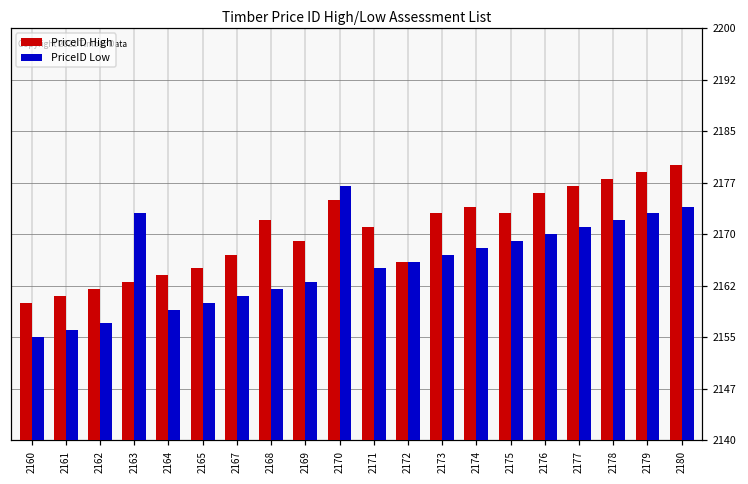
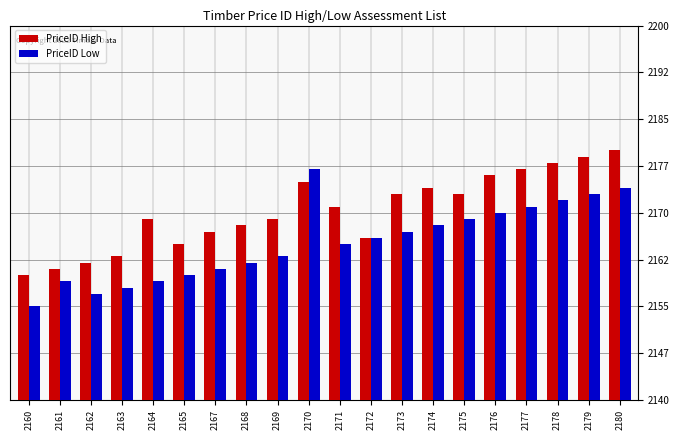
  {
    "PriceID High": {
      "2160": 2160,
      "2161": 2161,
      "2162": 2162,
      "2163": 2163,
-     "2164": 2164,
+     "2164": 2169,
      "2165": 2165,
      "2167": 2167,
-     "2168": 2172,
+     "2168": 2168,
      "2169": 2169,
      "2170": 2175,
      "2171": 2171,
      "2172": 2166,
      "2173": 2173,
      "2174": 2174,
      "2175": 2173,
      "2176": 2176,
      "2177": 2177,
      "2178": 2178,
      "2179": 2179,
      "2180": 2180
    },
    "PriceID Low": {
      "2160": 2155,
-     "2161": 2156,
+     "2161": 2159,
      "2162": 2157,
-     "2163": 2173,
+     "2163": 2158,
      "2164": 2159,
      "2165": 2160,
      "2167": 2161,
      "2168": 2162,
      "2169": 2163,
      "2170": 2177,
      "2171": 2165,
      "2172": 2166,
      "2173": 2167,
      "2174": 2168,
      "2175": 2169,
      "2176": 2170,
      "2177": 2171,
      "2178": 2172,
      "2179": 2173,
      "2180": 2174
    }
  }
